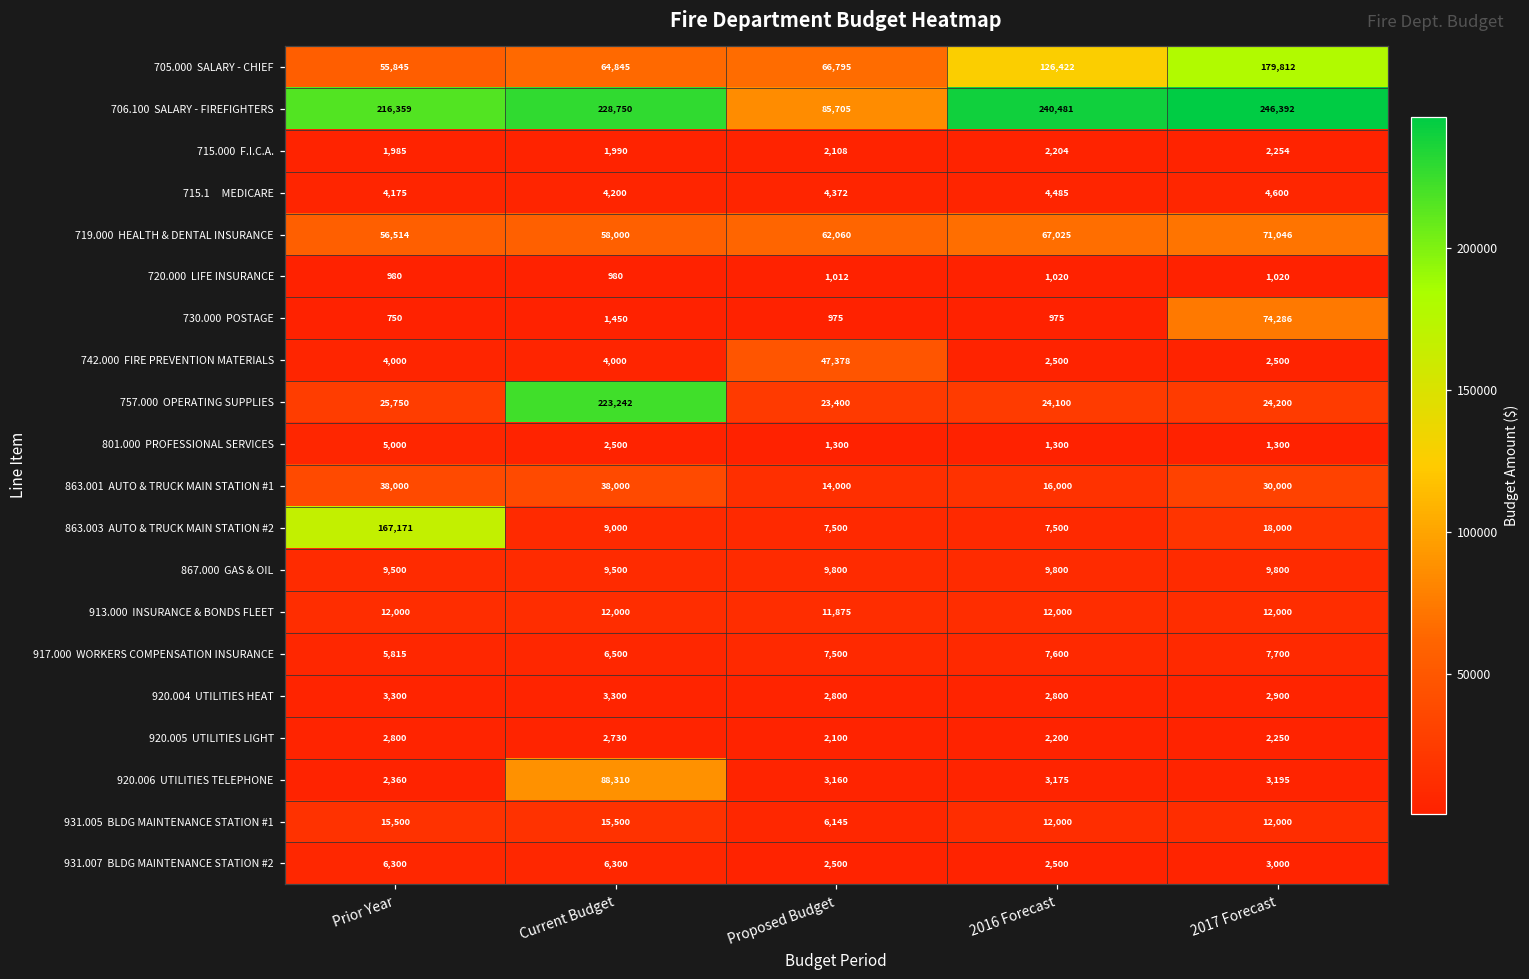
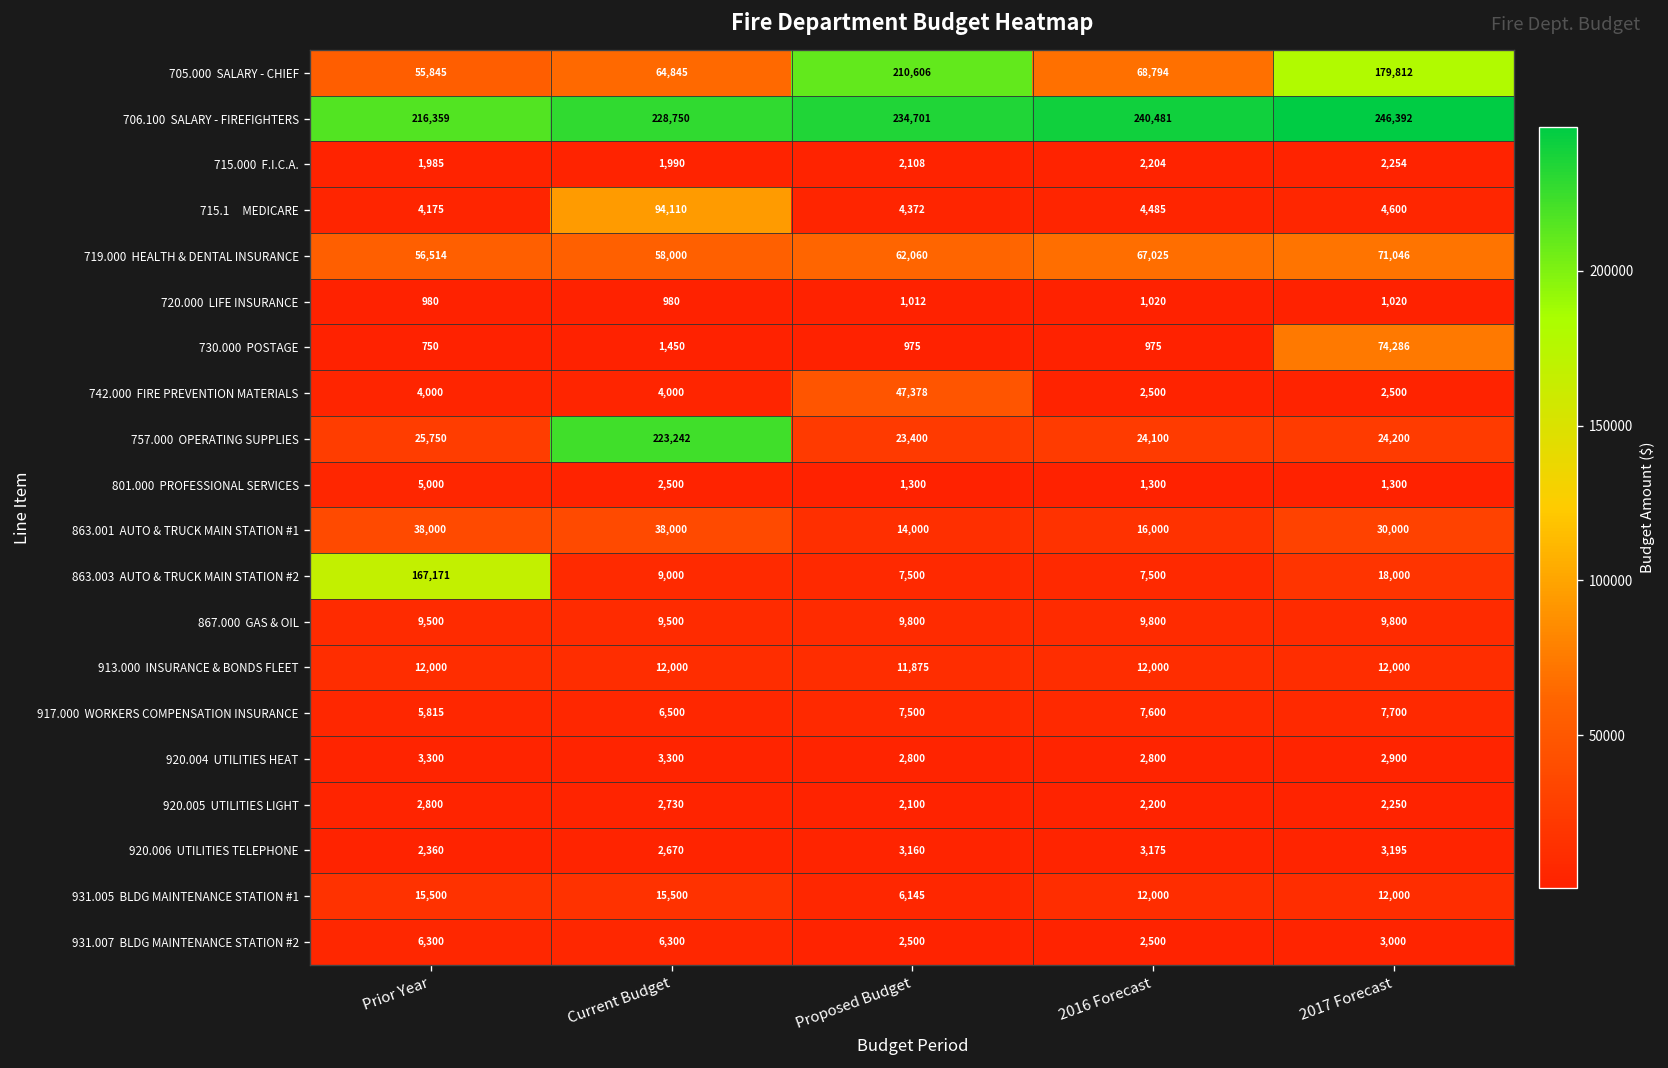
  {
    "705.000 SALARY - CHIEF": {
      "Prior Year": "55,845",
      "Current Budget": "64,845",
-     "Proposed Budget": "66,795",
-     "2016 Forecast": "126,422",
+     "Proposed Budget": "210,606",
+     "2016 Forecast": "68,794",
      "2017 Forecast": "179,812"
    },
    "706.100 SALARY - FIREFIGHTERS": {
      "Prior Year": "216,359",
      "Current Budget": "228,750",
-     "Proposed Budget": "85,705",
+     "Proposed Budget": "234,701",
      "2016 Forecast": "240,481",
      "2017 Forecast": "246,392"
    },
    "715.000 F.I.C.A.": {
      "Prior Year": "1,985",
      "Current Budget": "1,990",
      "Proposed Budget": "2,108",
      "2016 Forecast": "2,204",
      "2017 Forecast": "2,254"
    },
    "715.1 MEDICARE": {
      "Prior Year": "4,175",
-     "Current Budget": "4,200",
+     "Current Budget": "94,110",
      "Proposed Budget": "4,372",
      "2016 Forecast": "4,485",
      "2017 Forecast": "4,600"
    },
    "719.000 HEALTH & DENTAL INSURANCE": {
      "Prior Year": "56,514",
      "Current Budget": "58,000",
      "Proposed Budget": "62,060",
      "2016 Forecast": "67,025",
      "2017 Forecast": "71,046"
    },
    "720.000 LIFE INSURANCE": {
      "Prior Year": "980",
      "Current Budget": "980",
      "Proposed Budget": "1,012",
      "2016 Forecast": "1,020",
      "2017 Forecast": "1,020"
    },
    "730.000 POSTAGE": {
      "Prior Year": "750",
      "Current Budget": "1,450",
      "Proposed Budget": "975",
      "2016 Forecast": "975",
      "2017 Forecast": "74,286"
    },
    "742.000 FIRE PREVENTION MATERIALS": {
      "Prior Year": "4,000",
      "Current Budget": "4,000",
      "Proposed Budget": "47,378",
      "2016 Forecast": "2,500",
      "2017 Forecast": "2,500"
    },
    "757.000 OPERATING SUPPLIES": {
      "Prior Year": "25,750",
      "Current Budget": "223,242",
      "Proposed Budget": "23,400",
      "2016 Forecast": "24,100",
      "2017 Forecast": "24,200"
    },
    "801.000 PROFESSIONAL SERVICES": {
      "Prior Year": "5,000",
      "Current Budget": "2,500",
      "Proposed Budget": "1,300",
      "2016 Forecast": "1,300",
      "2017 Forecast": "1,300"
    },
    "863.001 AUTO & TRUCK MAIN STATION #1": {
      "Prior Year": "38,000",
      "Current Budget": "38,000",
      "Proposed Budget": "14,000",
      "2016 Forecast": "16,000",
      "2017 Forecast": "30,000"
    },
    "863.003 AUTO & TRUCK MAIN STATION #2": {
      "Prior Year": "167,171",
      "Current Budget": "9,000",
      "Proposed Budget": "7,500",
      "2016 Forecast": "7,500",
      "2017 Forecast": "18,000"
    },
    "867.000 GAS & OIL": {
      "Prior Year": "9,500",
      "Current Budget": "9,500",
      "Proposed Budget": "9,800",
      "2016 Forecast": "9,800",
      "2017 Forecast": "9,800"
    },
    "913.000 INSURANCE & BONDS FLEET": {
      "Prior Year": "12,000",
      "Current Budget": "12,000",
      "Proposed Budget": "11,875",
      "2016 Forecast": "12,000",
      "2017 Forecast": "12,000"
    },
    "917.000 WORKERS COMPENSATION INSURANCE": {
      "Prior Year": "5,815",
      "Current Budget": "6,500",
      "Proposed Budget": "7,500",
      "2016 Forecast": "7,600",
      "2017 Forecast": "7,700"
    },
    "920.004 UTILITIES HEAT": {
      "Prior Year": "3,300",
      "Current Budget": "3,300",
      "Proposed Budget": "2,800",
      "2016 Forecast": "2,800",
      "2017 Forecast": "2,900"
    },
    "920.005 UTILITIES LIGHT": {
      "Prior Year": "2,800",
      "Current Budget": "2,730",
      "Proposed Budget": "2,100",
      "2016 Forecast": "2,200",
      "2017 Forecast": "2,250"
    },
    "920.006 UTILITIES TELEPHONE": {
      "Prior Year": "2,360",
-     "Current Budget": "88,310",
+     "Current Budget": "2,670",
      "Proposed Budget": "3,160",
      "2016 Forecast": "3,175",
      "2017 Forecast": "3,195"
    },
    "931.005 BLDG MAINTENANCE STATION #1": {
      "Prior Year": "15,500",
      "Current Budget": "15,500",
      "Proposed Budget": "6,145",
      "2016 Forecast": "12,000",
      "2017 Forecast": "12,000"
    },
    "931.007 BLDG MAINTENANCE STATION #2": {
      "Prior Year": "6,300",
      "Current Budget": "6,300",
      "Proposed Budget": "2,500",
      "2016 Forecast": "2,500",
      "2017 Forecast": "3,000"
    }
  }
